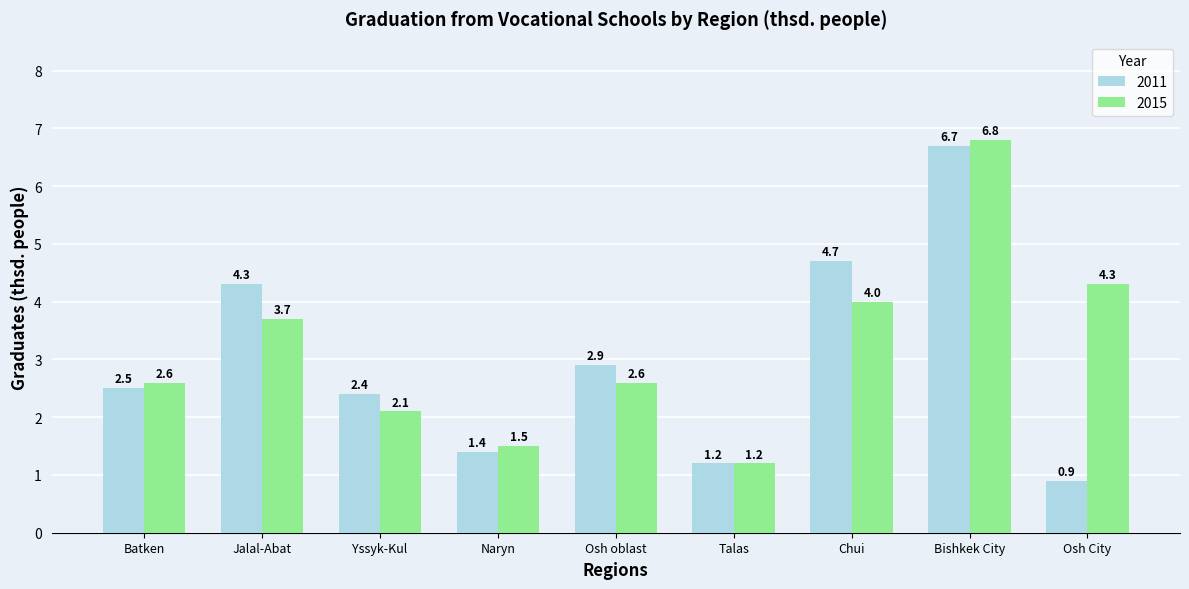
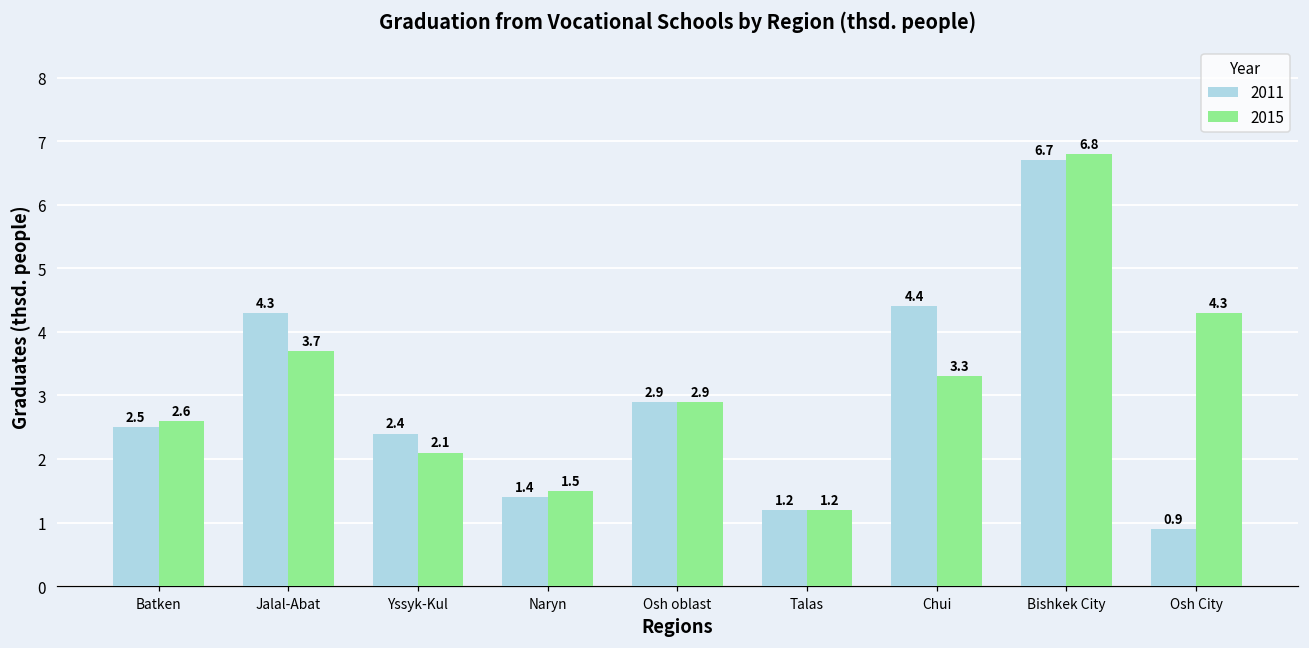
  {
    "2011": {
      "Batken": 2.5,
      "Jalal-Abat": 4.3,
      "Yssyk-Kul": 2.4,
      "Naryn": 1.4,
      "Osh oblast": 2.9,
      "Talas": 1.2,
-     "Chui": 4.7,
+     "Chui": 4.4,
      "Bishkek City": 6.7,
      "Osh City": 0.9
    },
    "2015": {
      "Batken": 2.6,
      "Jalal-Abat": 3.7,
      "Yssyk-Kul": 2.1,
      "Naryn": 1.5,
-     "Osh oblast": 2.6,
+     "Osh oblast": 2.9,
      "Talas": 1.2,
-     "Chui": 4.0,
+     "Chui": 3.3,
      "Bishkek City": 6.8,
      "Osh City": 4.3
    }
  }
